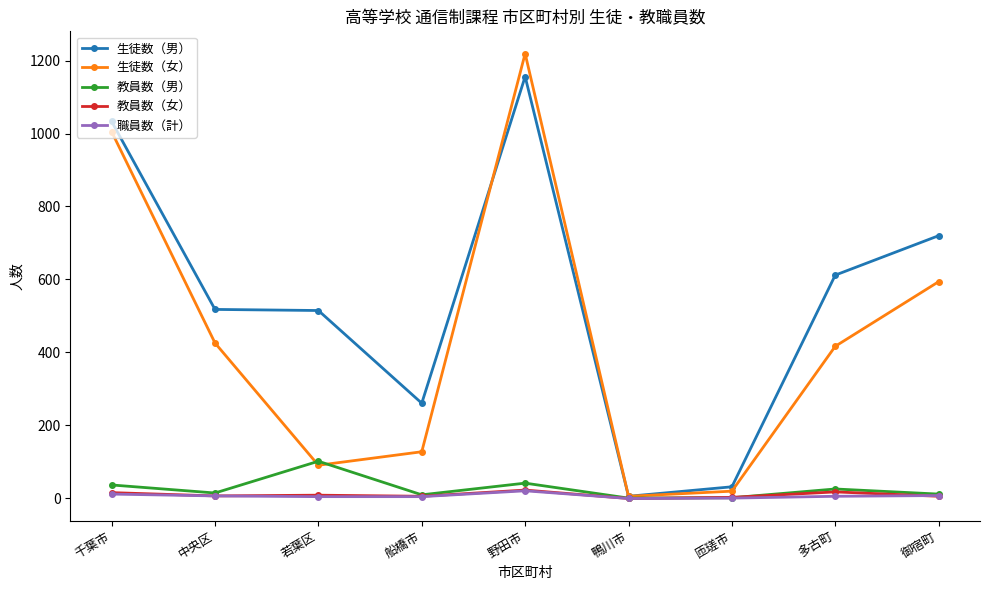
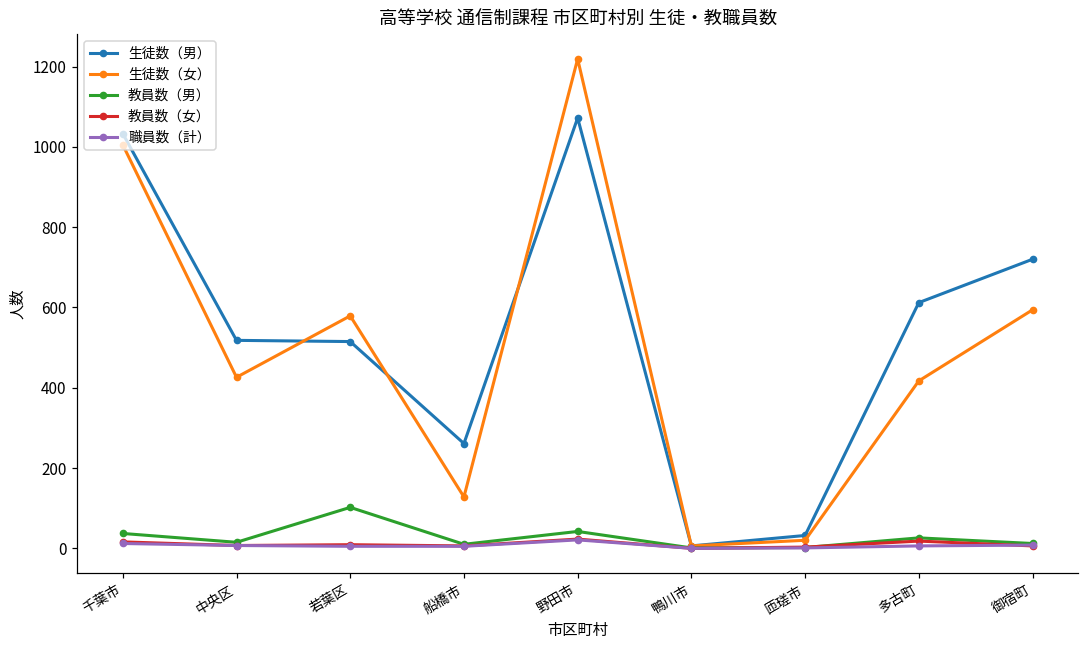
  {
    "生徒数（男）": {
      "中央区": 520,
      "若葉区": 520,
      "船橋市": 260,
-     "野田市": 1160,
+     "野田市": 1070,
      "匝瑳市": 30,
      "多古町": 610,
      "御宿町": 720
    },
    "生徒数（女）": {
      "中央区": 430,
-     "若葉区": 90,
+     "若葉区": 580,
      "船橋市": 130,
      "野田市": 1220,
      "匝瑳市": 20,
      "多古町": 420,
      "御宿町": 590
    },
    "教員数（男）": {
      "千葉市": 40,
      "中央区": 20,
      "若葉区": 100,
      "野田市": 40,
      "多古町": 30
    },
    "教員数（女）": {
      "多古町": 20
    },
    "職員数（計）": {
      "多古町": 10
    }
  }
